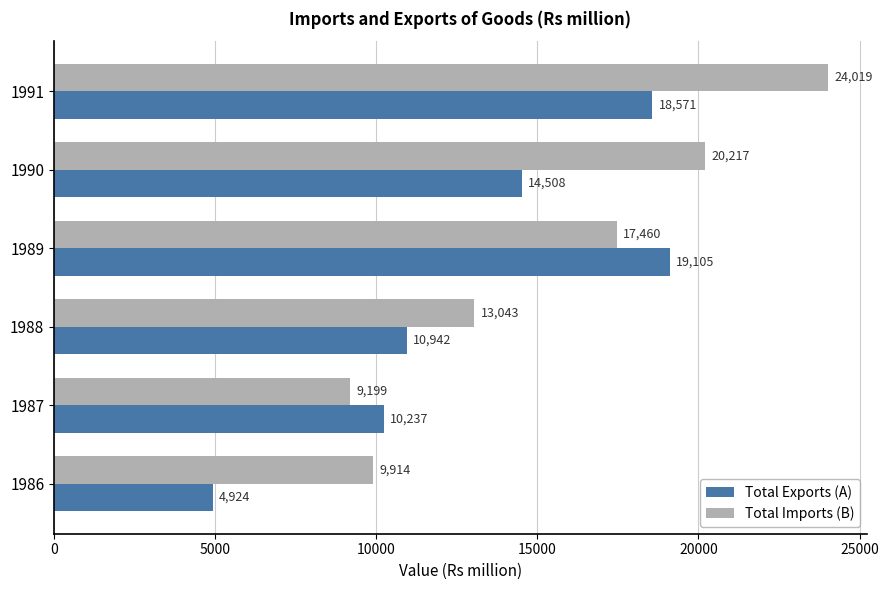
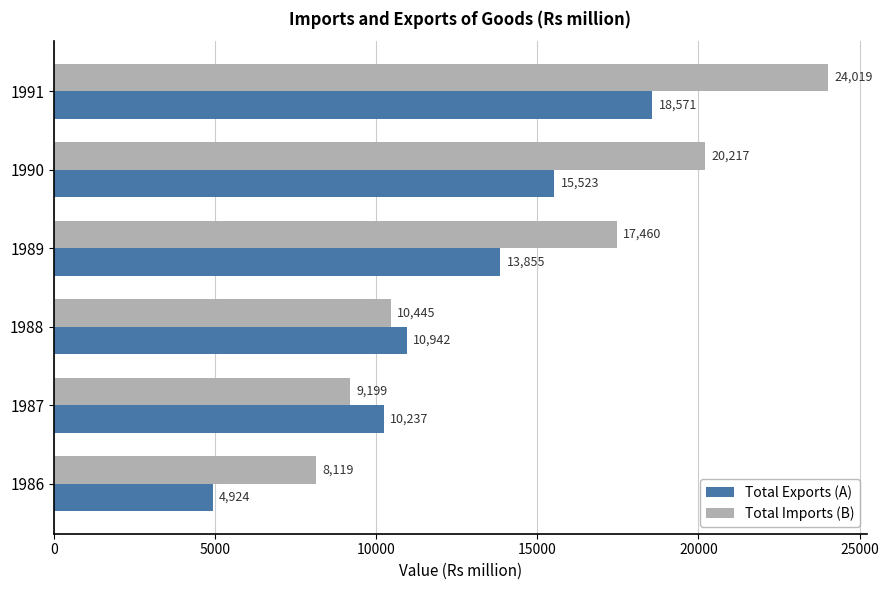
  {
    "Total Exports (A)": {
      "1991": "18,571",
-     "1990": "14,508",
-     "1989": "19,105",
+     "1990": "15,523",
+     "1989": "13,855",
      "1988": "10,942",
      "1987": "10,237",
      "1986": "4,924"
    },
    "Total Imports (B)": {
      "1991": "24,019",
      "1990": "20,217",
      "1989": "17,460",
-     "1988": "13,043",
+     "1988": "10,445",
      "1987": "9,199",
-     "1986": "9,914"
+     "1986": "8,119"
    }
  }
